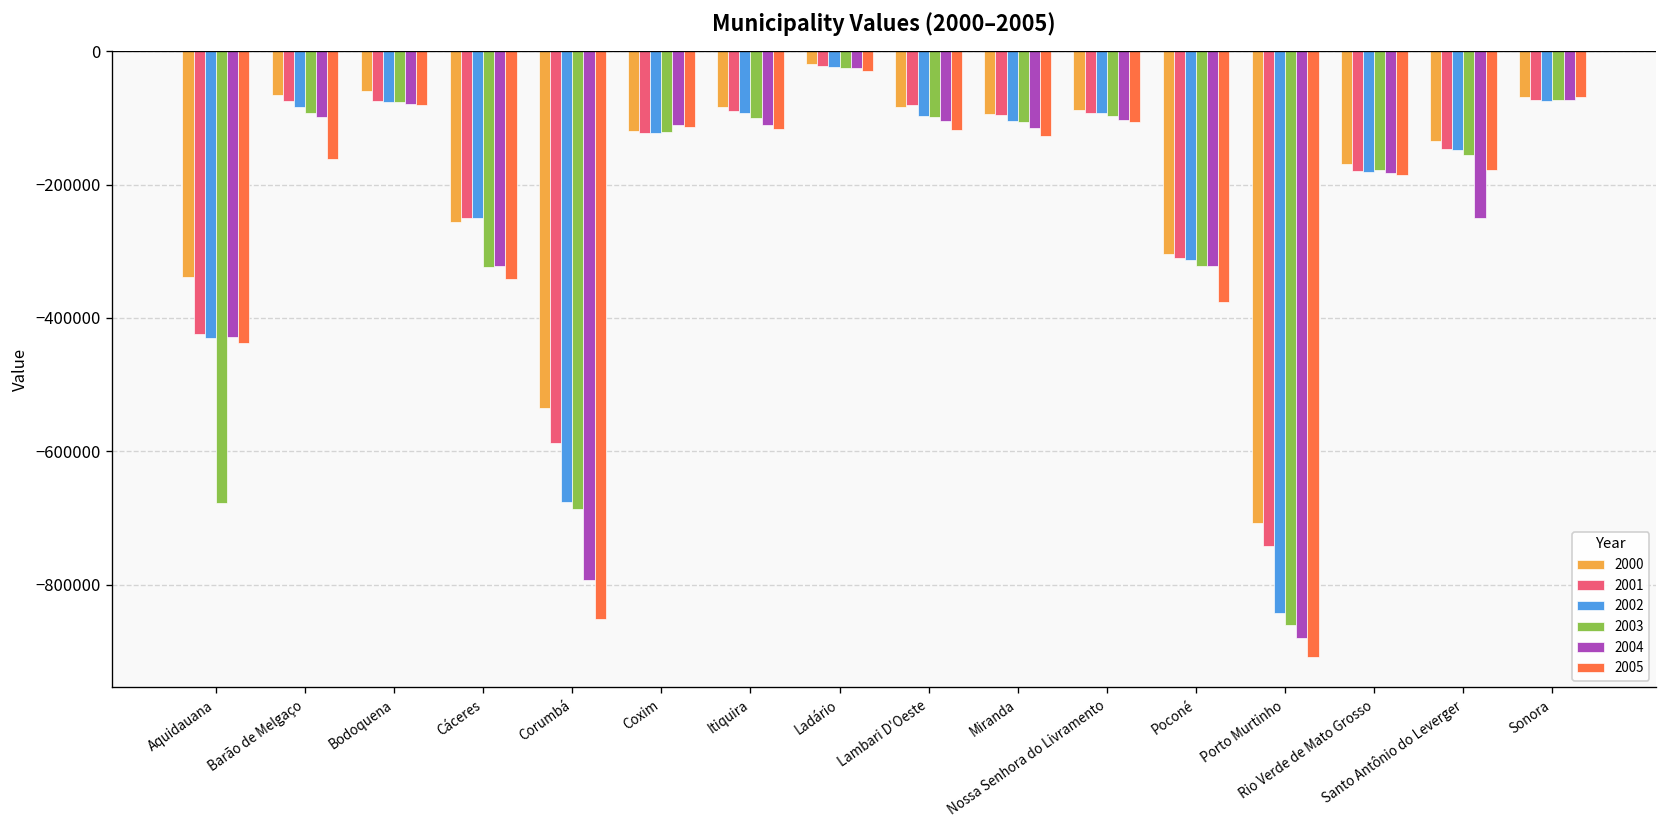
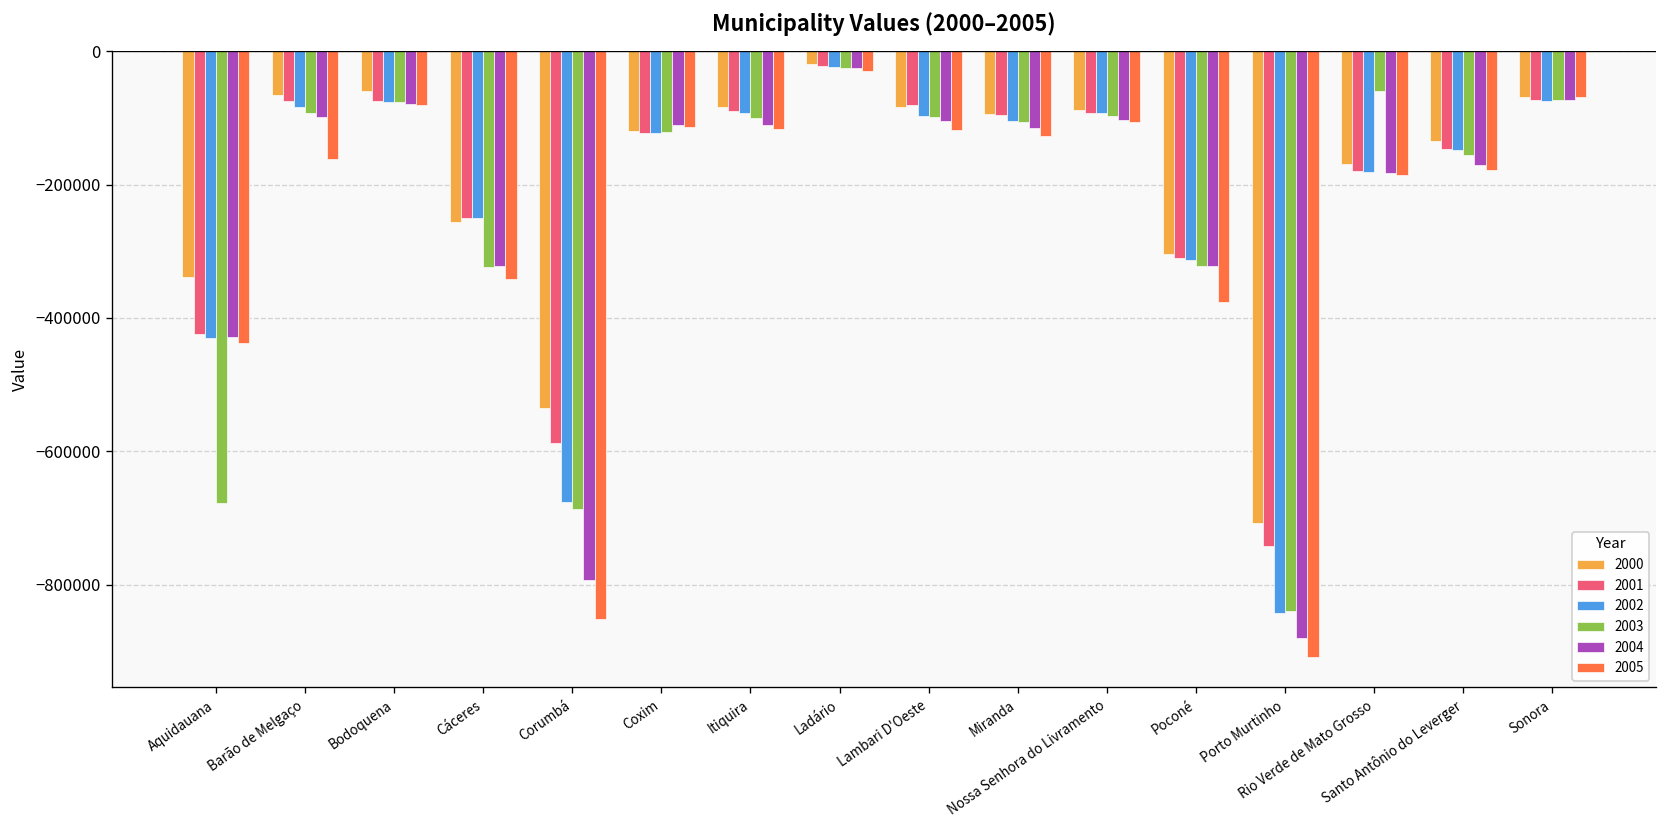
  {
    "2002": {
      "Aquidauana": -430000,
      "Barão de Melgaço": -80000,
      "Bodoquena": -80000,
      "Cáceres": -250000,
      "Corumbá": -680000,
      "Coxim": -120000,
      "Itiquira": -90000,
      "Ladário": -20000,
      "Lambari D'Oeste": -100000,
      "Miranda": -100000,
      "Nossa Senhora do Livramento": -90000,
      "Poconé": -310000,
      "Porto Murtinho": -840000,
      "Rio Verde de Mato Grosso": -180000,
      "Santo Antônio do Leverger": -150000,
      "Sonora": -80000
    },
    "2003": {
      "Aquidauana": -680000,
      "Barão de Melgaço": -90000,
      "Bodoquena": -80000,
      "Cáceres": -320000,
      "Corumbá": -690000,
      "Coxim": -120000,
      "Itiquira": -100000,
      "Ladário": -30000,
      "Lambari D'Oeste": -100000,
      "Miranda": -110000,
      "Nossa Senhora do Livramento": -100000,
      "Poconé": -320000,
-     "Porto Murtinho": -860000,
-     "Rio Verde de Mato Grosso": -180000,
+     "Porto Murtinho": -840000,
+     "Rio Verde de Mato Grosso": -60000,
      "Santo Antônio do Leverger": -160000,
      "Sonora": -70000
    },
    "2004": {
      "Aquidauana": -430000,
      "Barão de Melgaço": -100000,
      "Bodoquena": -80000,
      "Cáceres": -320000,
      "Corumbá": -790000,
      "Coxim": -110000,
      "Itiquira": -110000,
      "Ladário": -30000,
      "Lambari D'Oeste": -110000,
      "Miranda": -120000,
      "Nossa Senhora do Livramento": -100000,
      "Poconé": -320000,
      "Porto Murtinho": -880000,
      "Rio Verde de Mato Grosso": -180000,
-     "Santo Antônio do Leverger": -250000,
+     "Santo Antônio do Leverger": -170000,
      "Sonora": -70000
    }
  }
